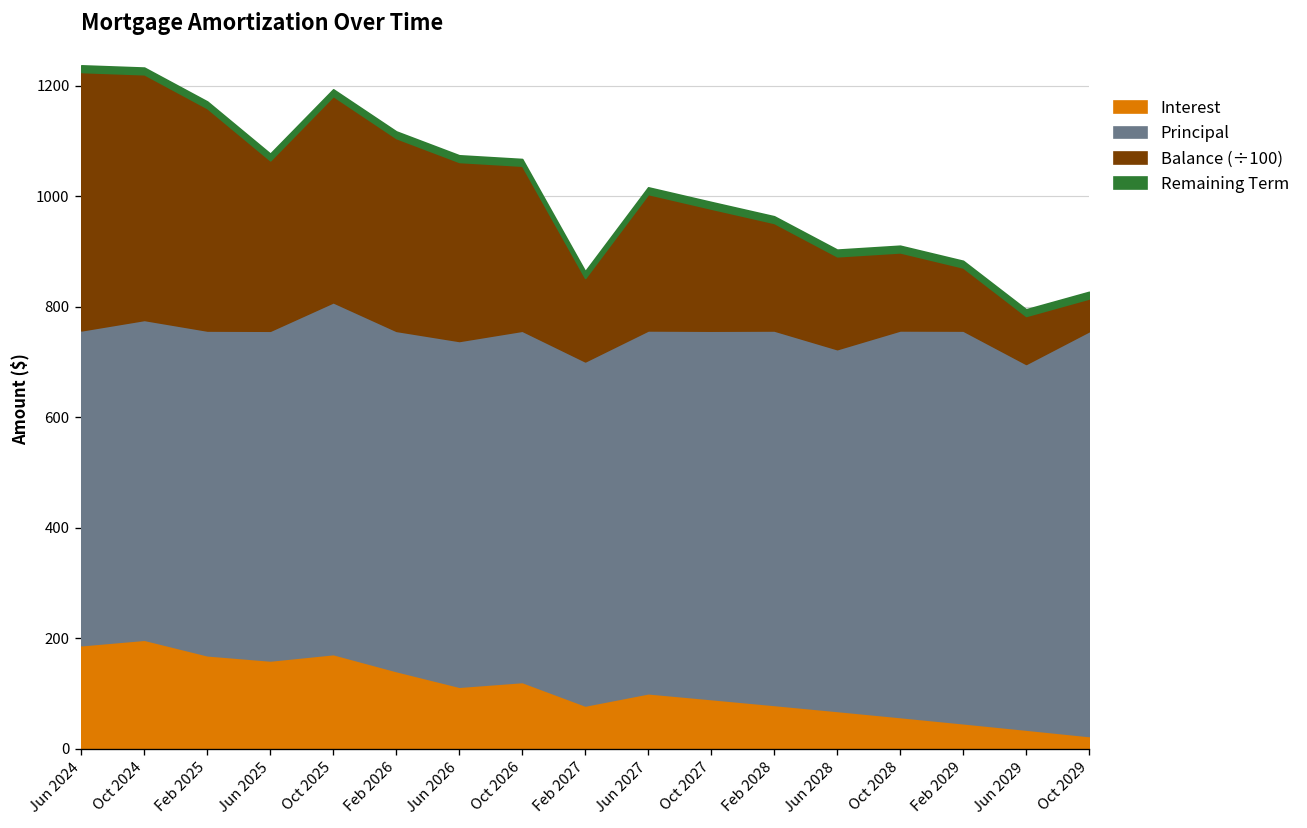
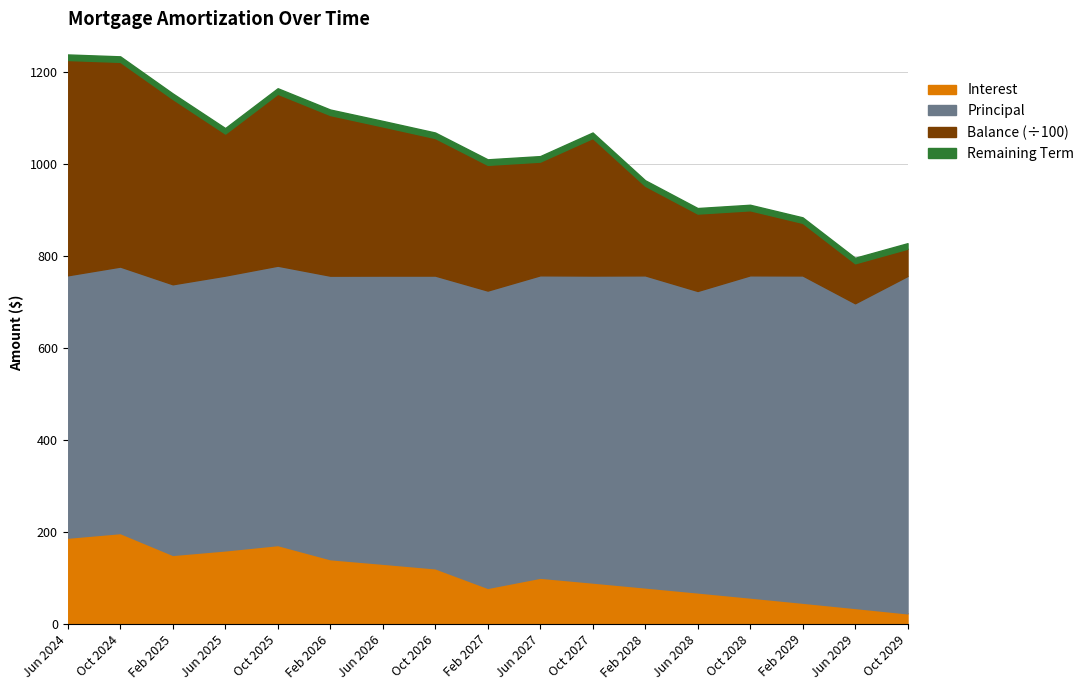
  {
    "Interest": {
-     "Feb 2025": 170,
-     "Jun 2026": 110
+     "Feb 2025": 150,
+     "Jun 2026": 130
    },
    "Principal": {
-     "Oct 2025": 640,
-     "Feb 2027": 620
+     "Oct 2025": 610,
+     "Feb 2027": 650
    },
    "Balance (÷100)": {
-     "Feb 2027": 150,
-     "Oct 2027": 220
+     "Feb 2027": 270,
+     "Oct 2027": 300
    },
    "Remaining Term": {
      "Jun 2024": 10,
      "Oct 2024": 10,
      "Feb 2025": 10,
      "Jun 2025": 10,
      "Oct 2025": 10,
      "Feb 2026": 10,
      "Jun 2026": 10,
      "Oct 2026": 10,
      "Feb 2027": 10,
      "Jun 2027": 10,
      "Oct 2027": 10,
      "Feb 2028": 10,
      "Jun 2028": 10,
      "Oct 2028": 10,
      "Feb 2029": 10,
      "Jun 2029": 10,
      "Oct 2029": 10
    }
  }
